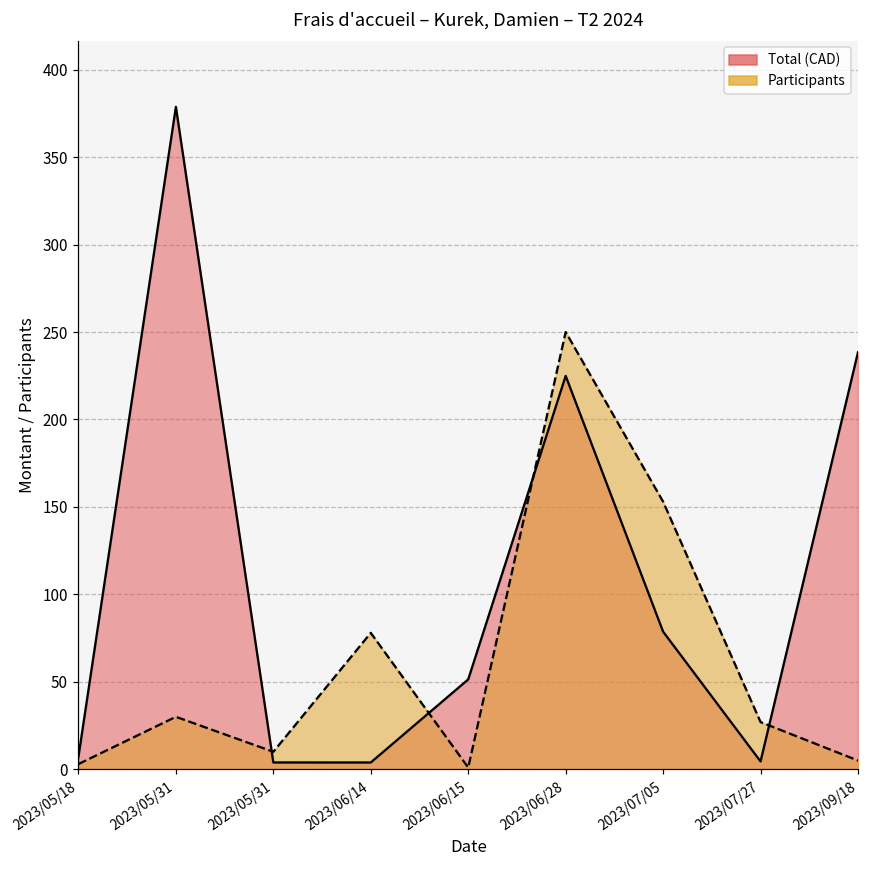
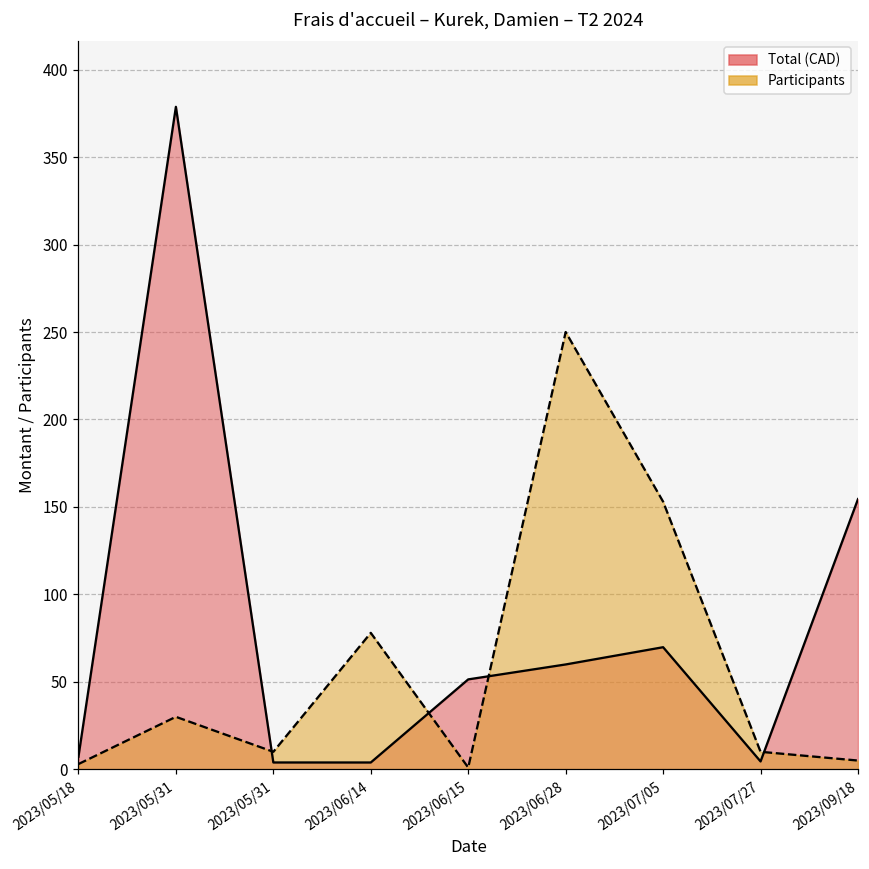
  {
    "Total (CAD)": {
      "2023/05/18": 7,
      "2023/06/14": 4,
      "2023/06/15": 51,
-     "2023/06/28": 225,
-     "2023/07/05": 79,
+     "2023/06/28": 60,
+     "2023/07/05": 70,
      "2023/07/27": 4,
-     "2023/09/18": 238
+     "2023/09/18": 154
    },
    "Participants": {
      "2023/05/18": 3,
      "2023/06/14": 78,
      "2023/06/15": 1,
      "2023/06/28": 250,
      "2023/07/05": 153,
-     "2023/07/27": 27,
+     "2023/07/27": 10,
      "2023/09/18": 5
    }
  }
